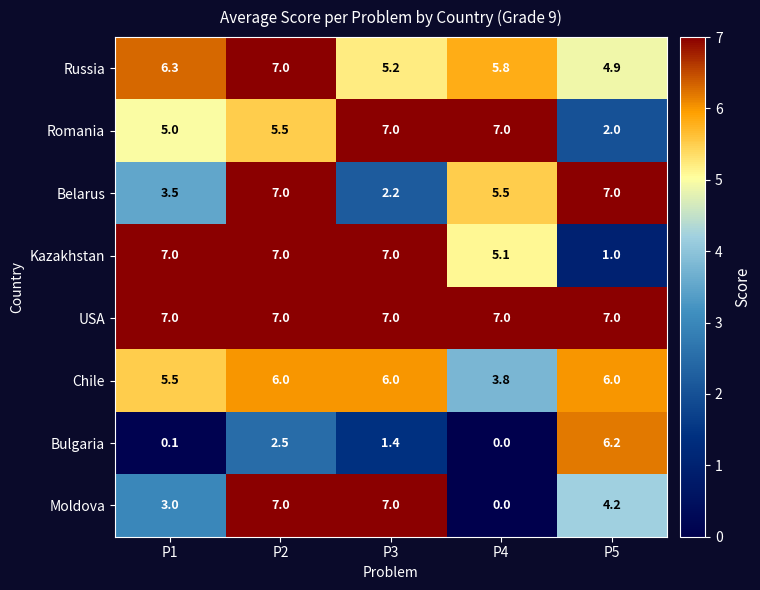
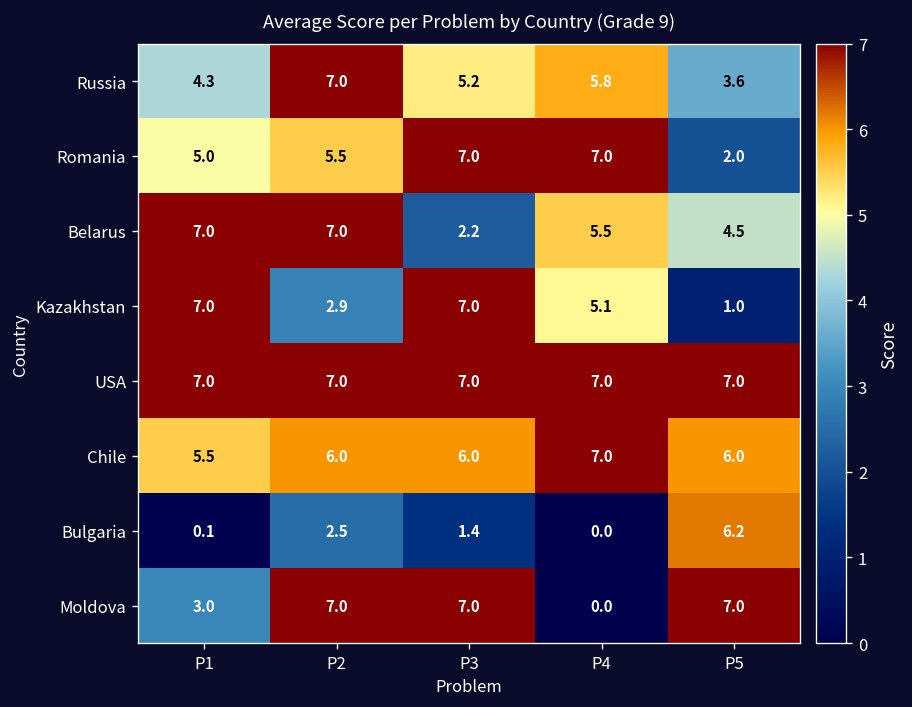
  {
    "Russia": {
-     "P1": 6.3,
+     "P1": 4.3,
      "P2": 7.0,
      "P3": 5.2,
      "P4": 5.8,
-     "P5": 4.9
+     "P5": 3.6
    },
    "Romania": {
      "P1": 5.0,
      "P2": 5.5,
      "P3": 7.0,
      "P4": 7.0,
      "P5": 2.0
    },
    "Belarus": {
-     "P1": 3.5,
+     "P1": 7.0,
      "P2": 7.0,
      "P3": 2.2,
      "P4": 5.5,
-     "P5": 7.0
+     "P5": 4.5
    },
    "Kazakhstan": {
      "P1": 7.0,
-     "P2": 7.0,
+     "P2": 2.9,
      "P3": 7.0,
      "P4": 5.1,
      "P5": 1.0
    },
    "USA": {
      "P1": 7.0,
      "P2": 7.0,
      "P3": 7.0,
      "P4": 7.0,
      "P5": 7.0
    },
    "Chile": {
      "P1": 5.5,
      "P2": 6.0,
      "P3": 6.0,
-     "P4": 3.8,
+     "P4": 7.0,
      "P5": 6.0
    },
    "Bulgaria": {
      "P1": 0.1,
      "P2": 2.5,
      "P3": 1.4,
      "P4": 0.0,
      "P5": 6.2
    },
    "Moldova": {
      "P1": 3.0,
      "P2": 7.0,
      "P3": 7.0,
      "P4": 0.0,
-     "P5": 4.2
+     "P5": 7.0
    }
  }
